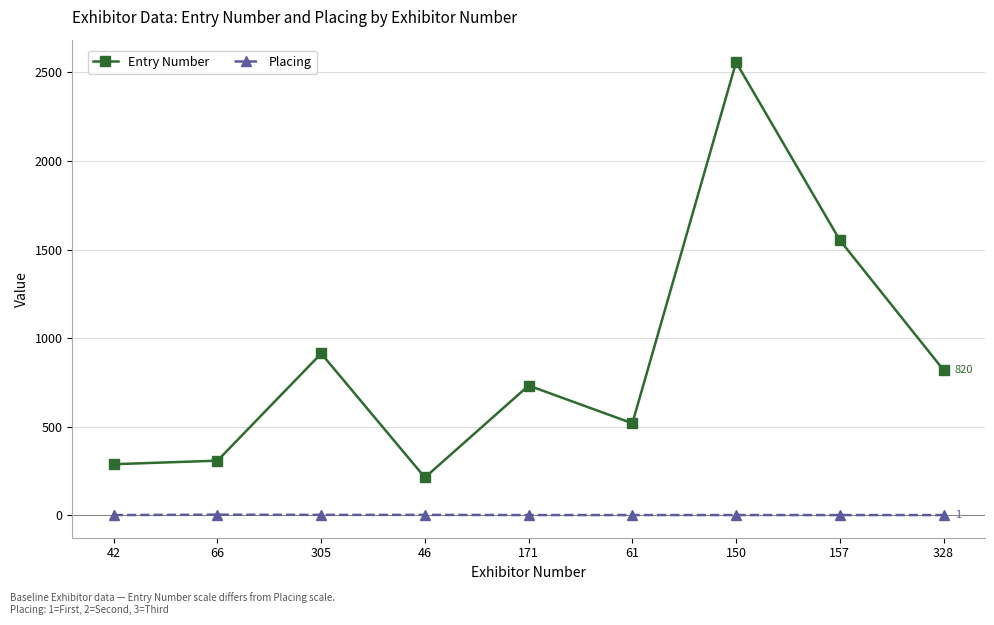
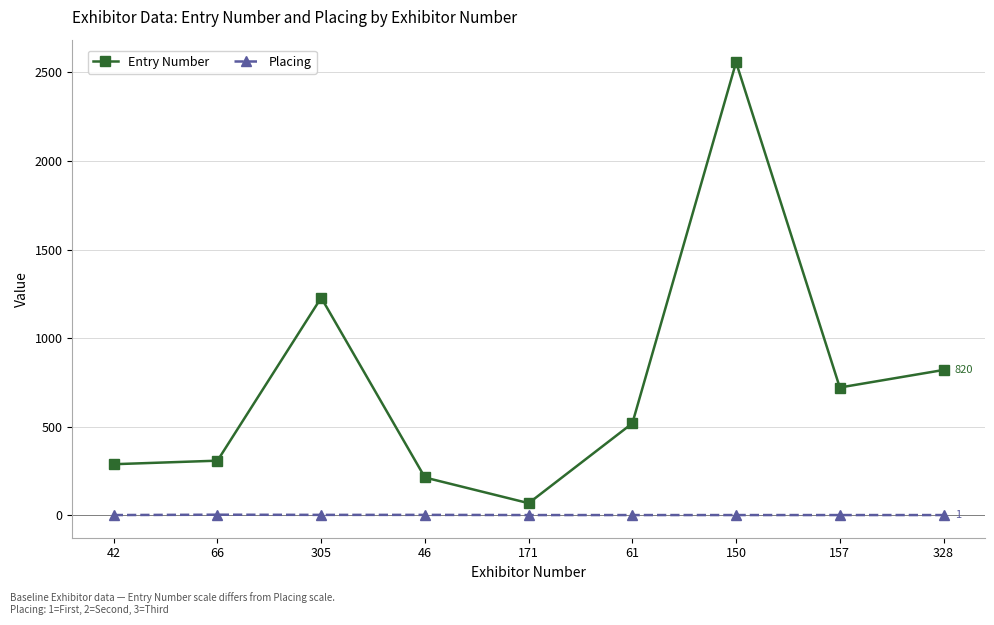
  {
    "Entry Number": {
      "42": 290,
      "66": 310,
-     "305": 910,
+     "305": 1230,
      "46": 210,
-     "171": 730,
+     "171": 70,
      "61": 520,
      "150": 2560,
-     "157": 1550
+     "157": 720
    },
    "Placing": {
      "328": 1
    }
  }
